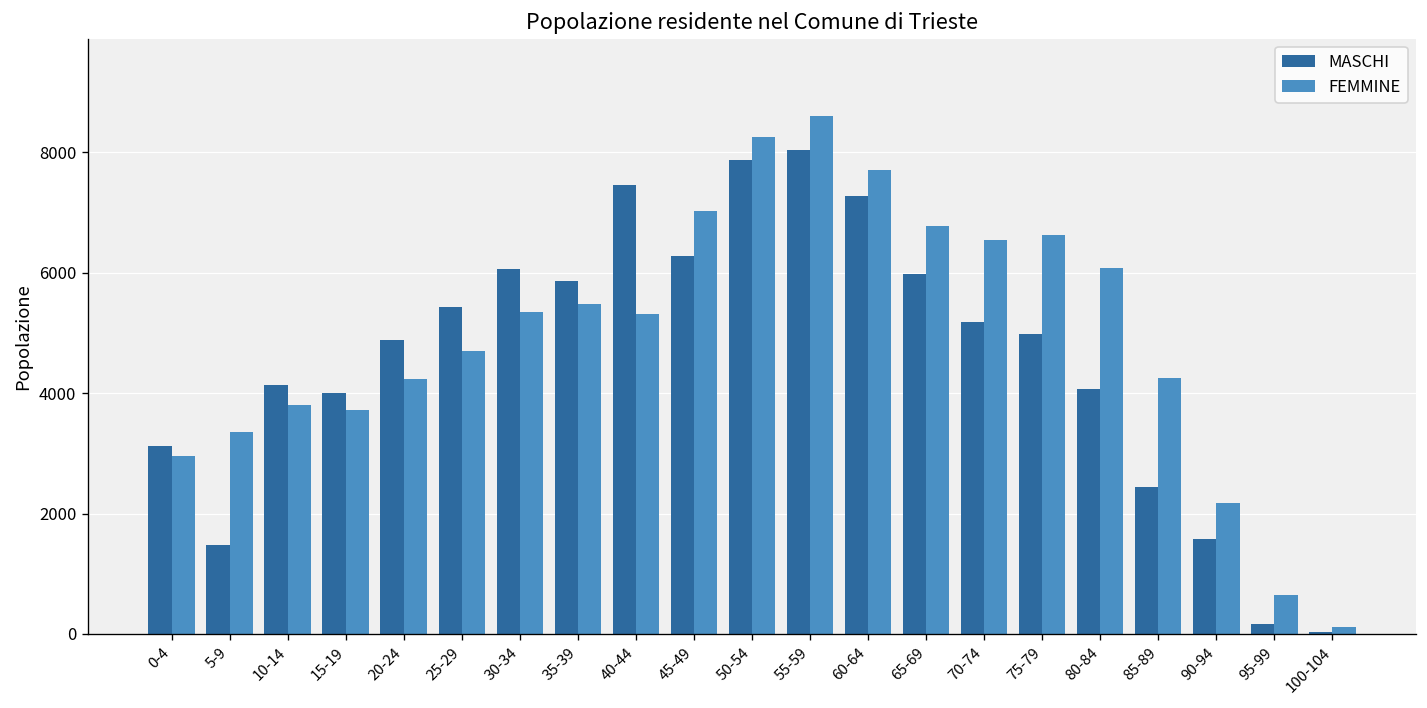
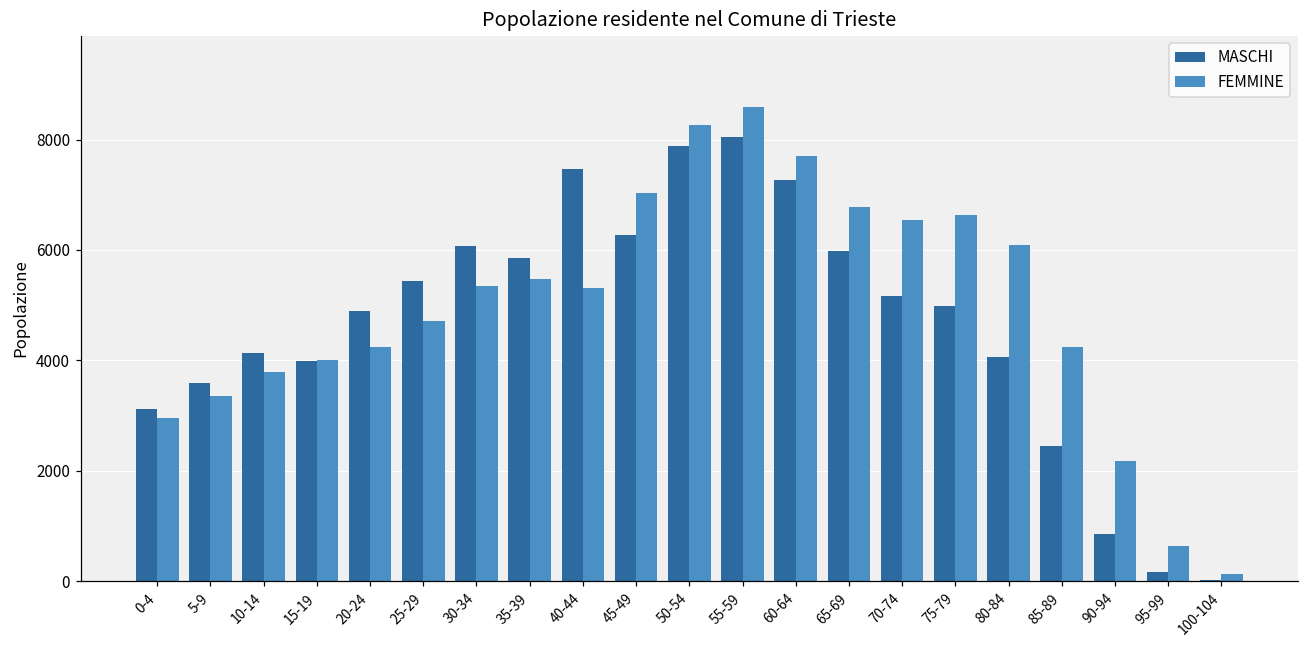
  {
    "MASCHI": {
      "0-4": 3100,
-     "5-9": 1500,
+     "5-9": 3600,
      "10-14": 4100,
      "15-19": 4000,
      "20-24": 4900,
      "25-29": 5400,
      "30-34": 6100,
      "35-39": 5900,
      "40-44": 7500,
      "45-49": 6300,
      "50-54": 7900,
      "55-59": 8000,
      "60-64": 7300,
      "65-69": 6000,
      "70-74": 5200,
      "75-79": 5000,
      "80-84": 4100,
      "85-89": 2400,
-     "90-94": 1600,
+     "90-94": 900,
      "95-99": 200
    },
    "FEMMINE": {
      "0-4": 3000,
      "5-9": 3400,
      "10-14": 3800,
-     "15-19": 3700,
+     "15-19": 4000,
      "20-24": 4200,
      "25-29": 4700,
      "30-34": 5300,
      "35-39": 5500,
      "40-44": 5300,
      "45-49": 7000,
      "50-54": 8300,
      "55-59": 8600,
      "60-64": 7700,
      "65-69": 6800,
      "70-74": 6500,
      "75-79": 6600,
      "80-84": 6100,
      "85-89": 4200,
      "90-94": 2200,
      "95-99": 600,
      "100-104": 100
    }
  }
